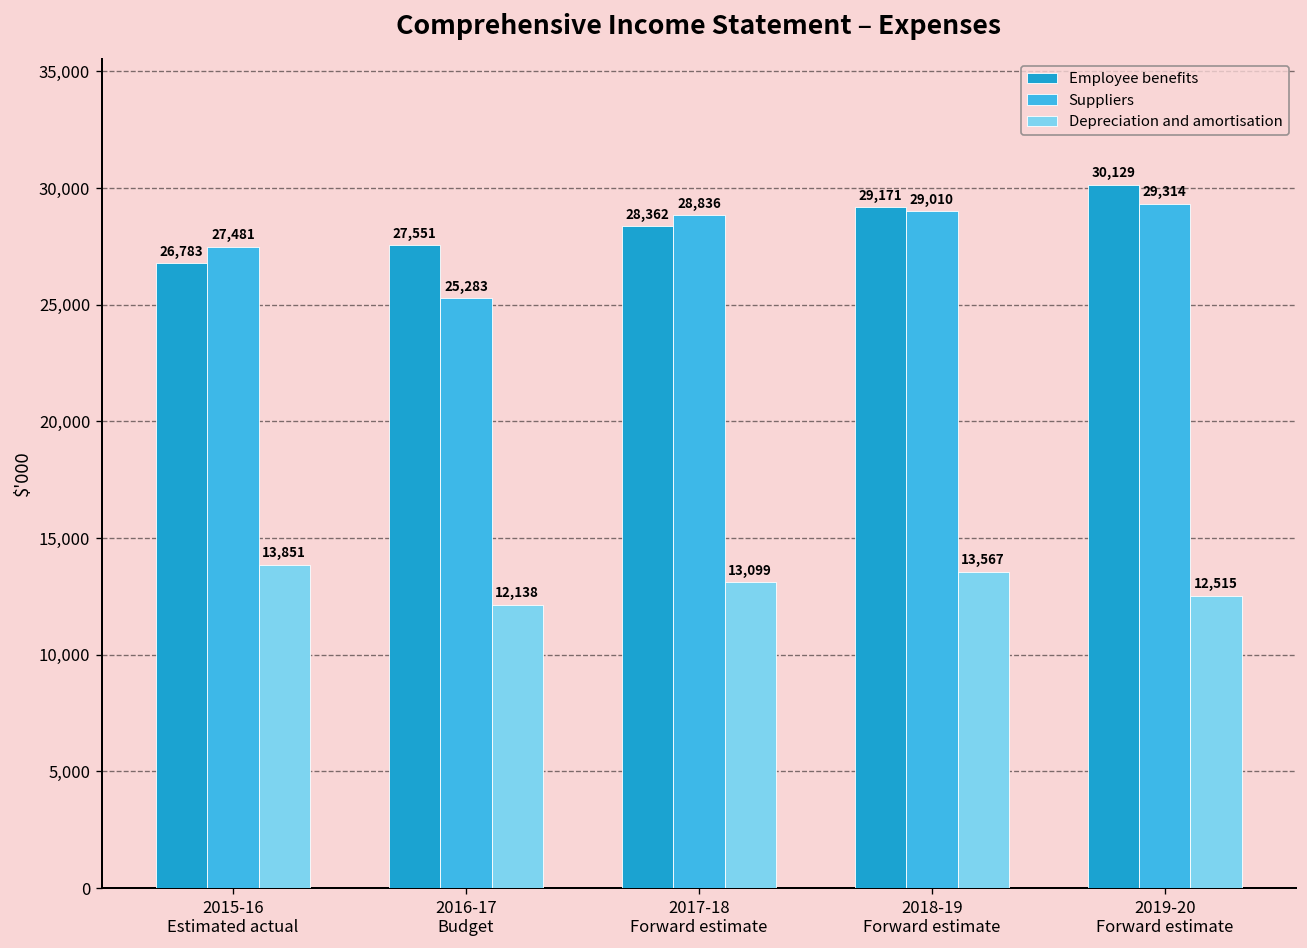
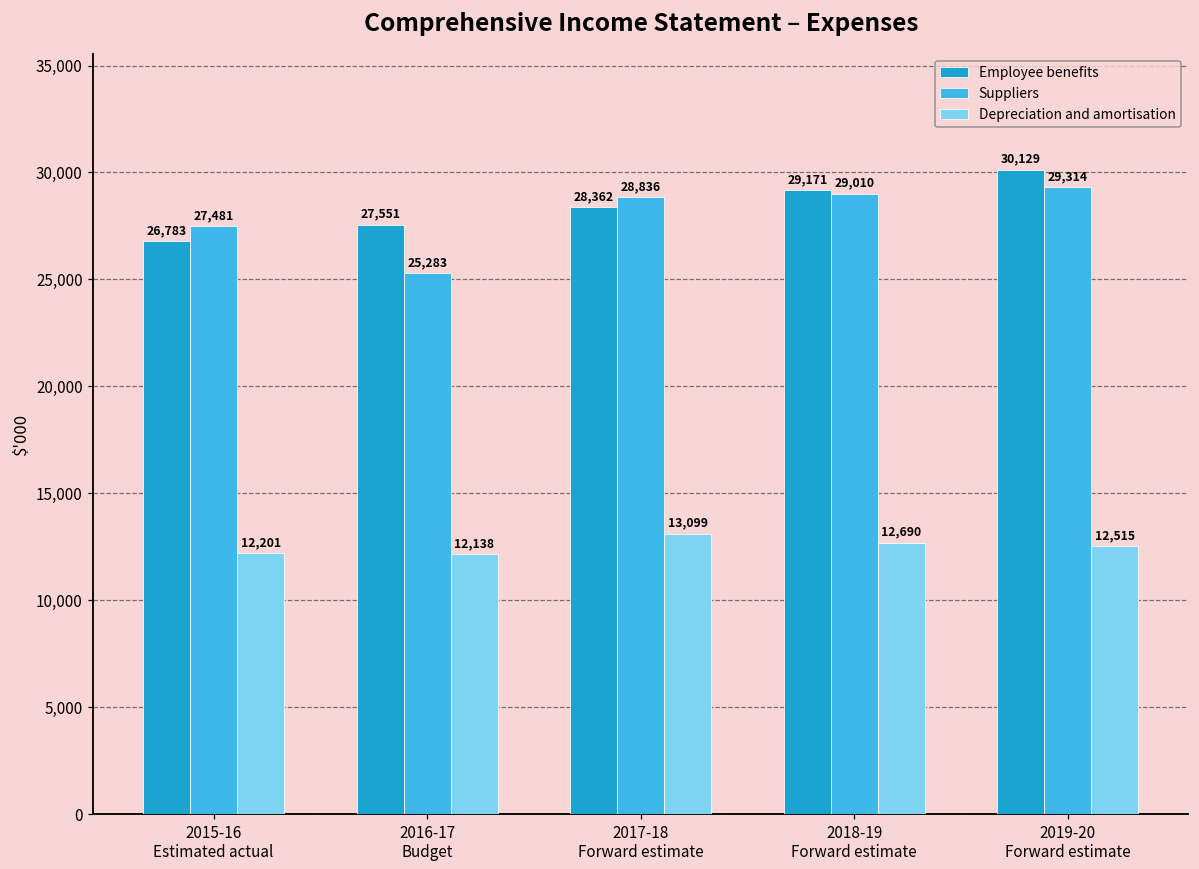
  {
    "Depreciation and amortisation": {
-     "2015-16 Estimated actual": "13,851",
+     "2015-16 Estimated actual": "12,201",
      "2016-17 Budget": "12,138",
      "2017-18 Forward estimate": "13,099",
-     "2018-19 Forward estimate": "13,567",
+     "2018-19 Forward estimate": "12,690",
      "2019-20 Forward estimate": "12,515"
    }
  }
